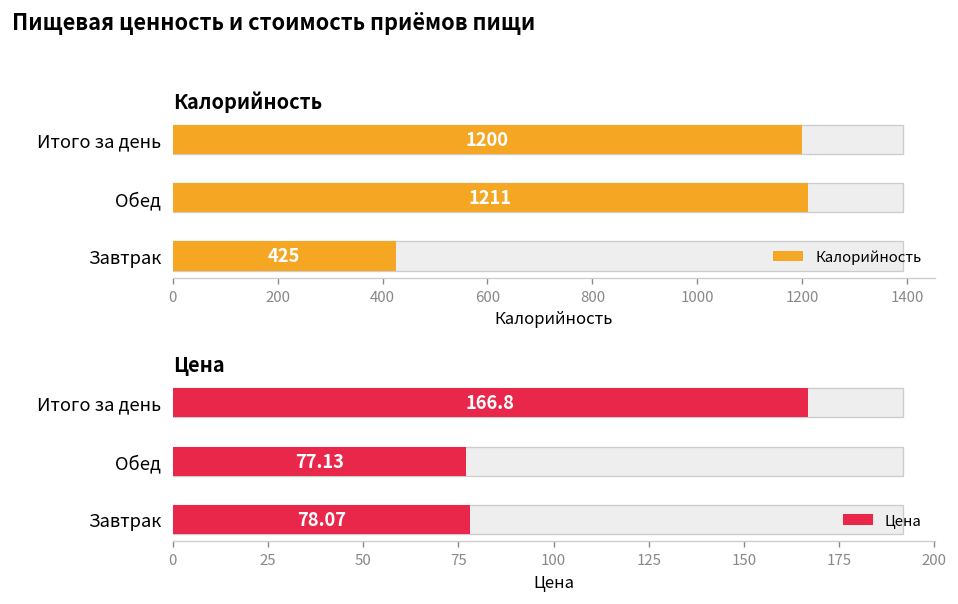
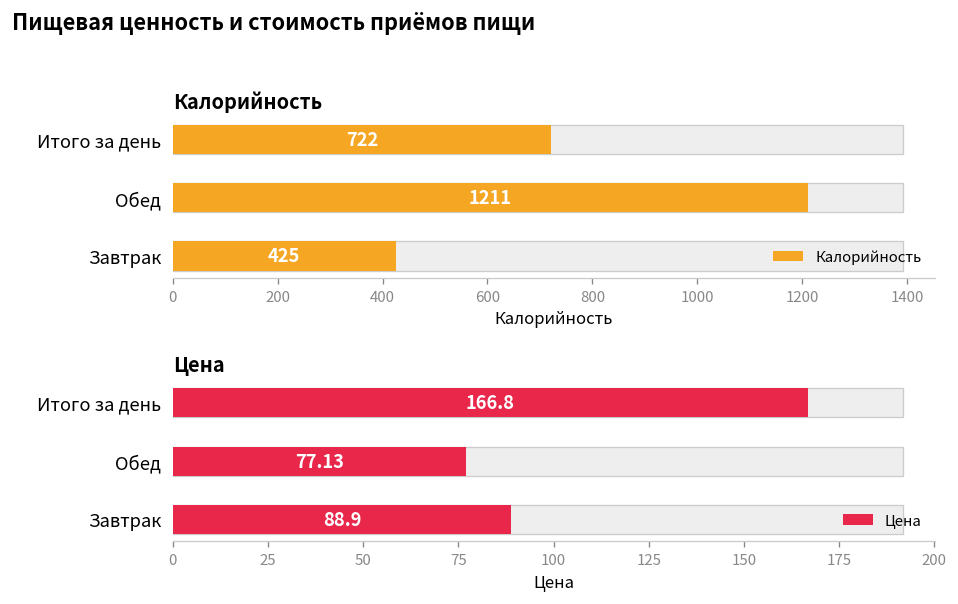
  {
    "Калорийность": {
      "Калорийность": {
-       "Итого за день": 1200
+       "Итого за день": 722
      }
    },
    "Цена": {
      "Цена": {
-       "Завтрак": 78.07
+       "Завтрак": 88.9
      }
    }
  }
